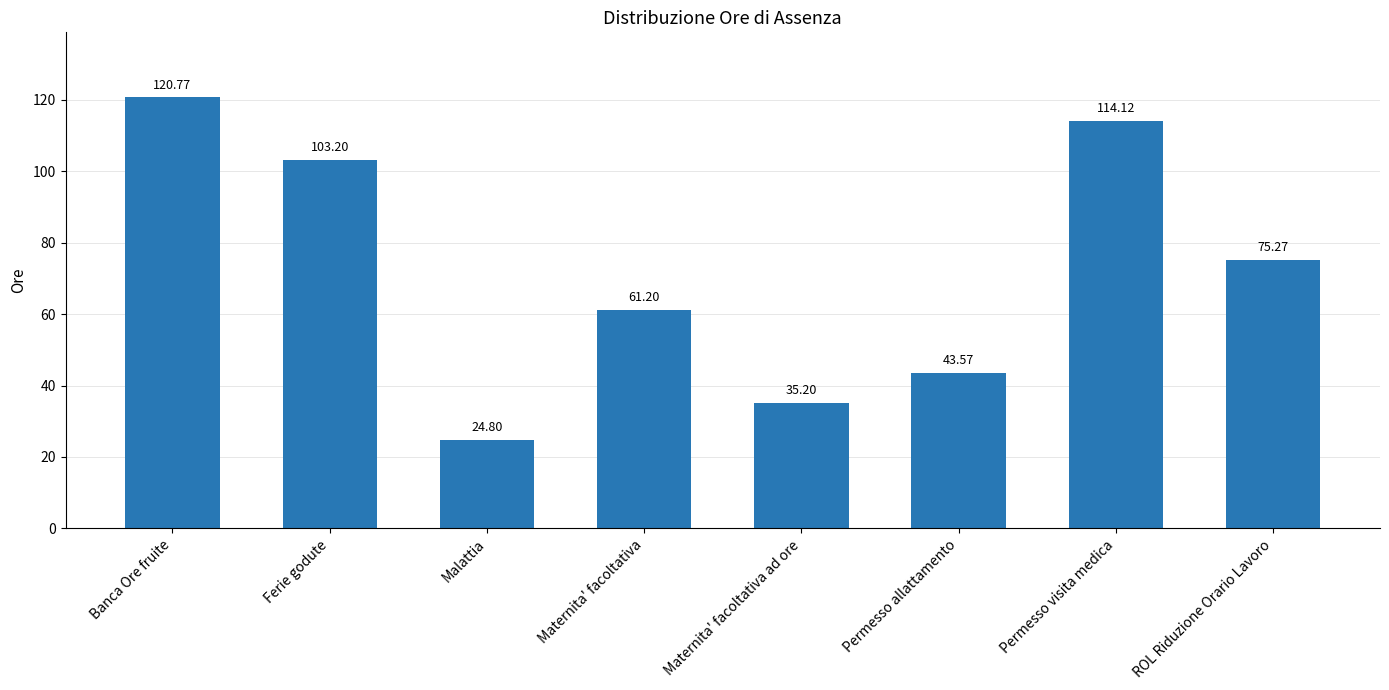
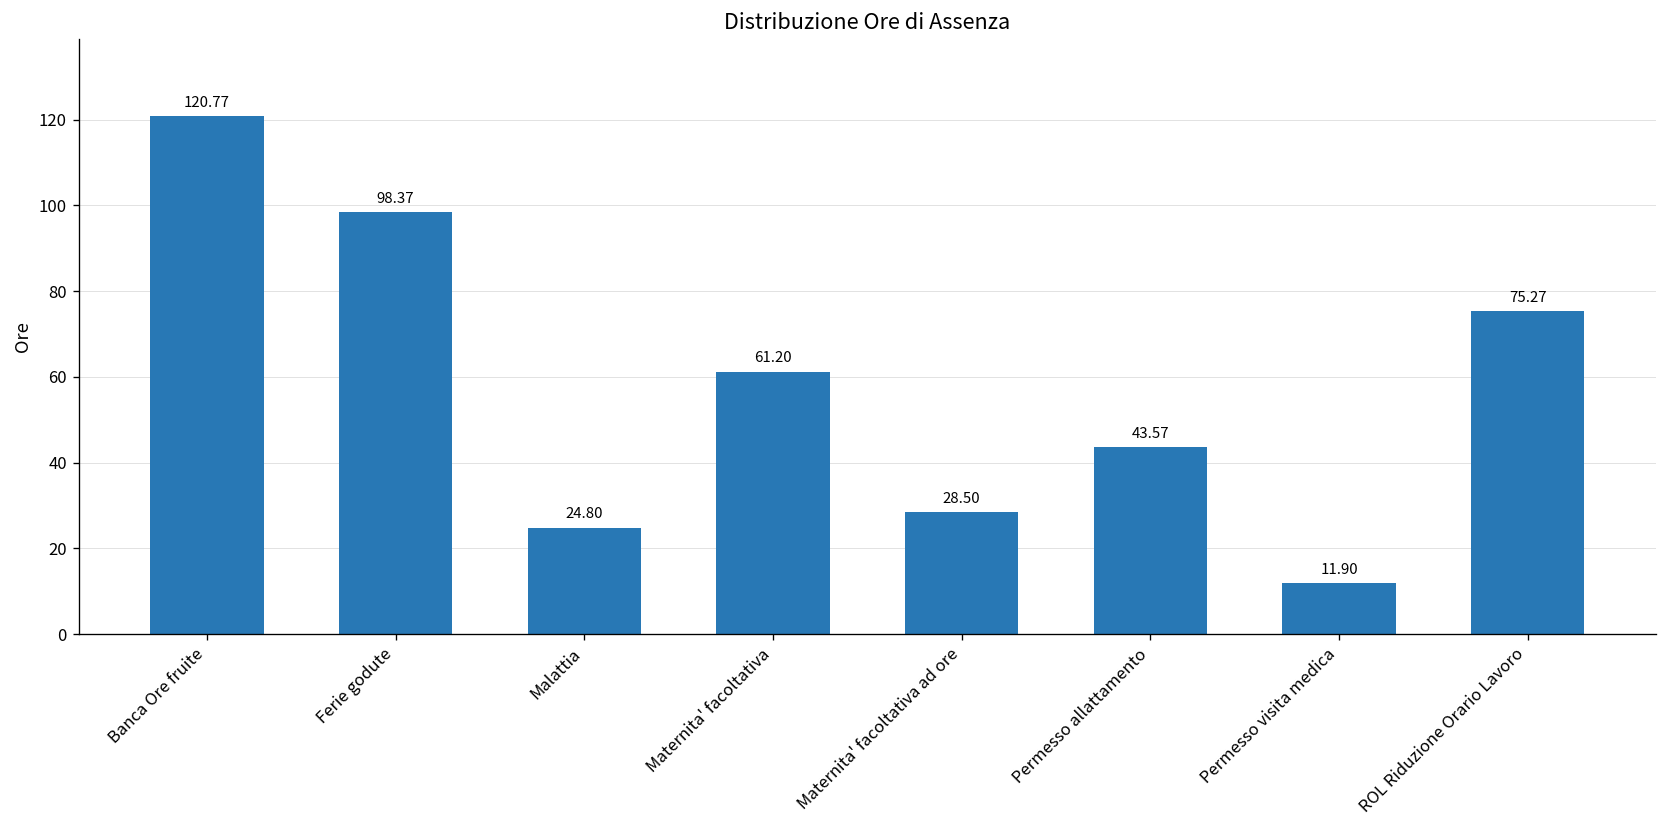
  {
    "Banca Ore fruite": 120.77,
-   "Ferie godute": 103.20,
+   "Ferie godute": 98.37,
    "Malattia": 24.80,
    "Maternita' facoltativa": 61.20,
-   "Maternita' facoltativa ad ore": 35.20,
+   "Maternita' facoltativa ad ore": 28.50,
    "Permesso allattamento": 43.57,
-   "Permesso visita medica": 114.12,
+   "Permesso visita medica": 11.90,
    "ROL Riduzione Orario Lavoro": 75.27
  }
